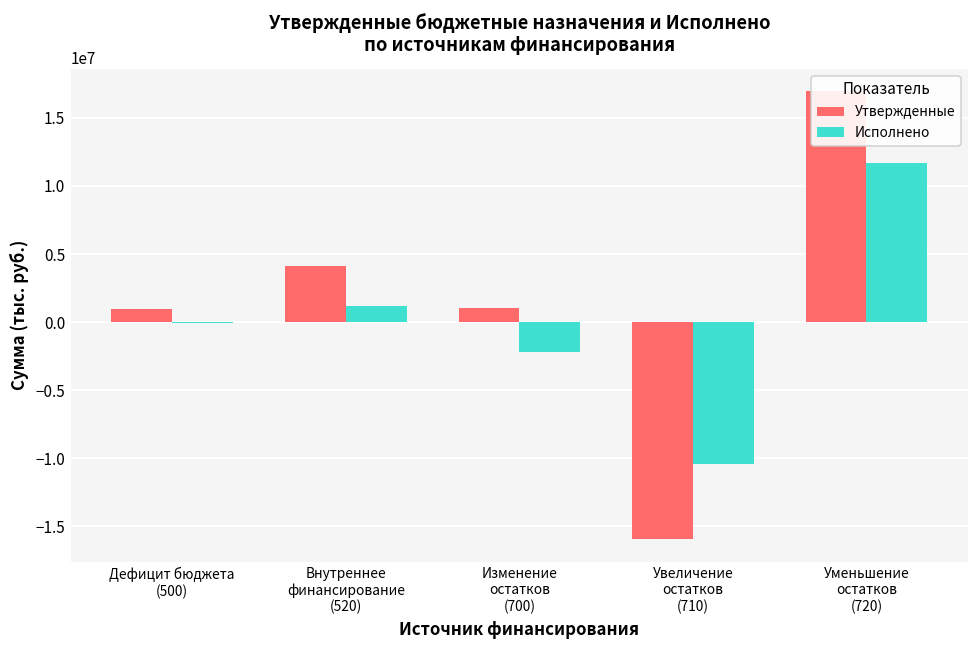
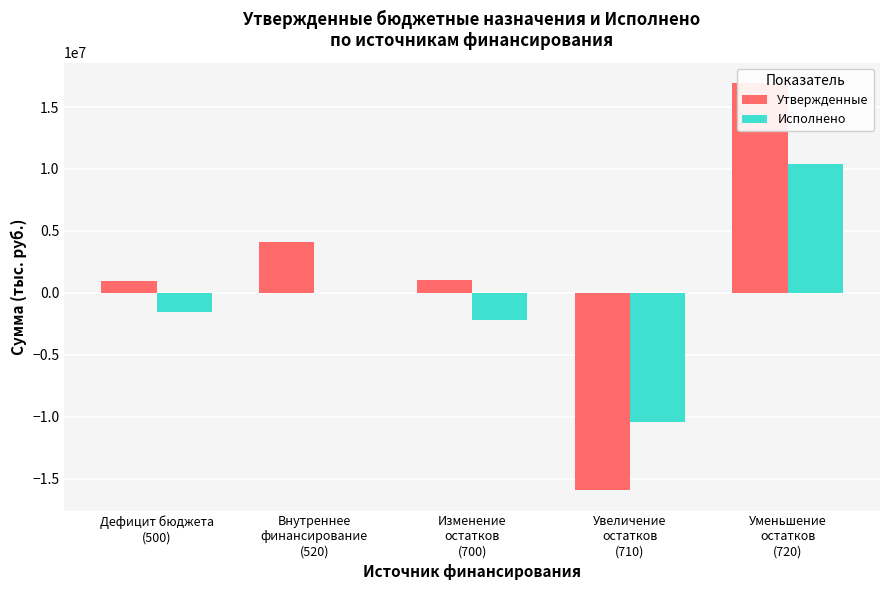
  {
    "Утвержденные": {
      "Дефицит бюджета (500)": 900000,
      "Внутреннее финансирование (520)": 4100000,
      "Изменение остатков (700)": 1000000,
      "Увеличение остатков (710)": -15900000
    },
    "Исполнено": {
-     "Дефицит бюджета (500)": 0,
-     "Внутреннее финансирование (520)": 1200000,
+     "Дефицит бюджета (500)": -1600000,
+     "Внутреннее финансирование (520)": 0,
      "Изменение остатков (700)": -2200000,
      "Увеличение остатков (710)": -10400000,
-     "Уменьшение остатков (720)": 11700000
+     "Уменьшение остатков (720)": 10400000
    }
  }
